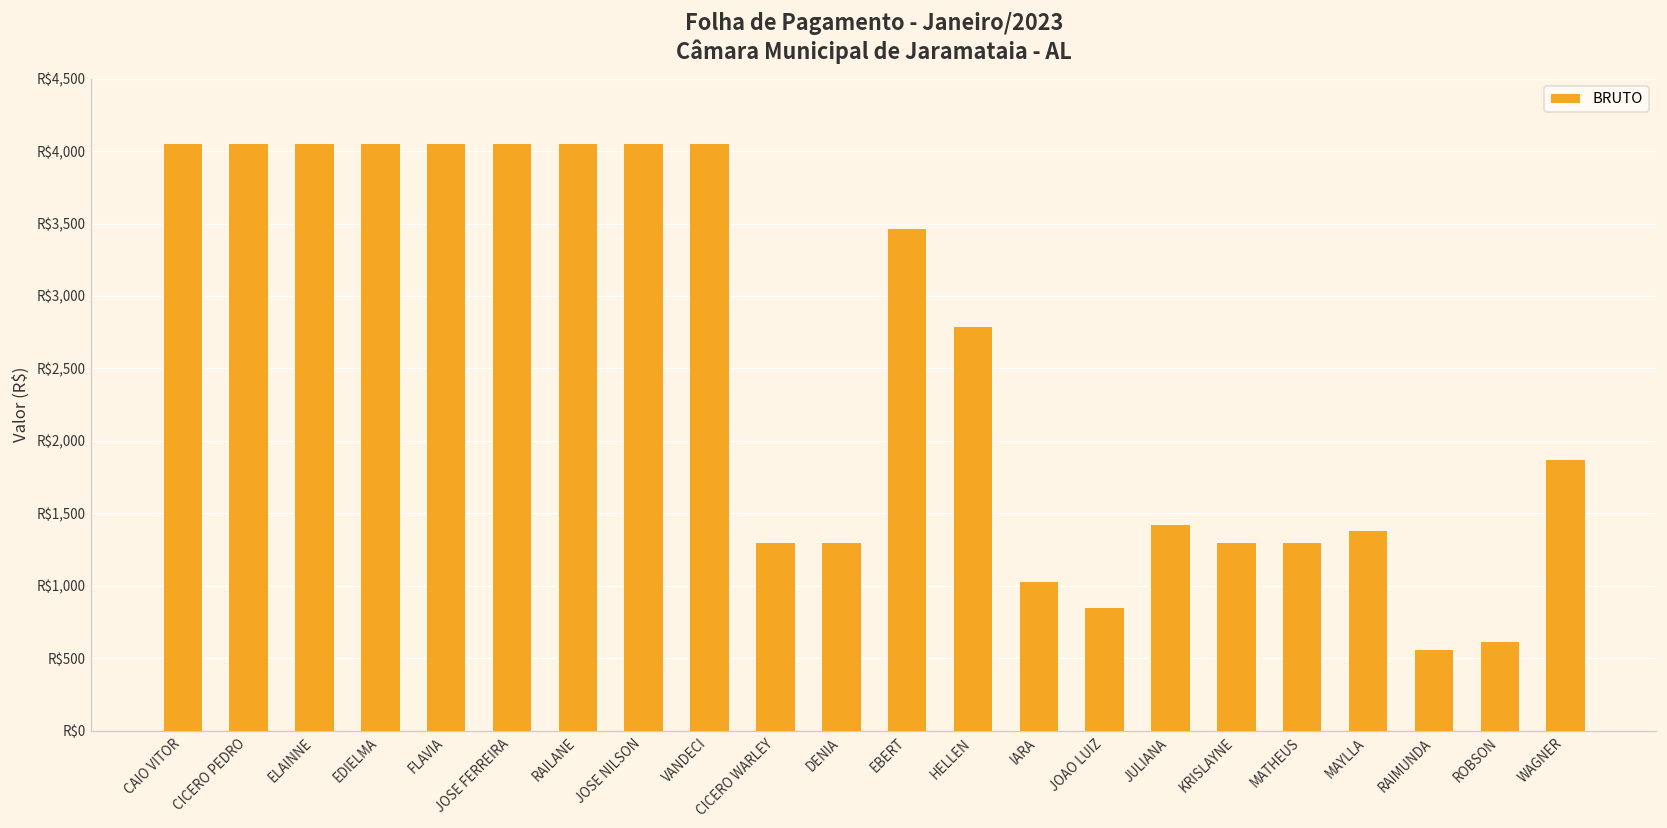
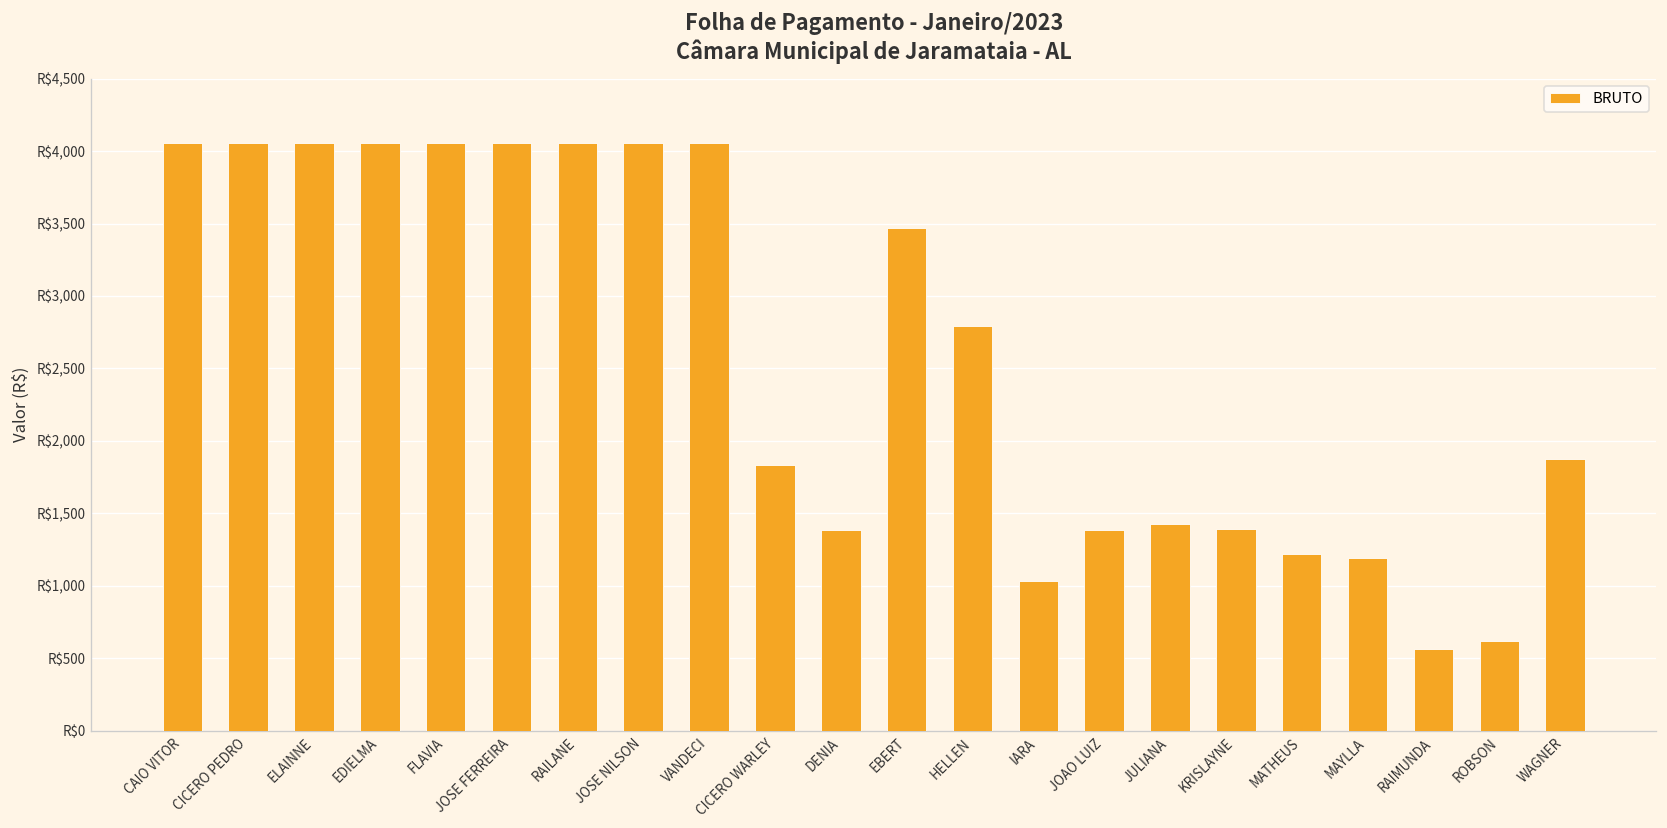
  {
    "CAIO VITOR": "R$4,060",
    "CICERO PEDRO": "R$4,060",
    "ELAINNE": "R$4,060",
    "EDIELMA": "R$4,060",
    "FLAVIA": "R$4,060",
    "JOSE FERREIRA": "R$4,060",
    "RAILANE": "R$4,060",
    "JOSE NILSON": "R$4,060",
    "VANDECI": "R$4,060",
-   "CICERO WARLEY": "R$1,300",
-   "DENIA": "R$1,310",
+   "CICERO WARLEY": "R$1,830",
+   "DENIA": "R$1,390",
    "EBERT": "R$3,470",
    "HELLEN": "R$2,790",
    "IARA": "R$1,040",
-   "JOAO LUIZ": "R$860",
+   "JOAO LUIZ": "R$1,390",
    "JULIANA": "R$1,430",
-   "KRISLAYNE": "R$1,300",
-   "MATHEUS": "R$1,300",
-   "MAYLLA": "R$1,390",
+   "KRISLAYNE": "R$1,390",
+   "MATHEUS": "R$1,220",
+   "MAYLLA": "R$1,190",
    "RAIMUNDA": "R$560",
    "ROBSON": "R$620",
    "WAGNER": "R$1,880"
  }
